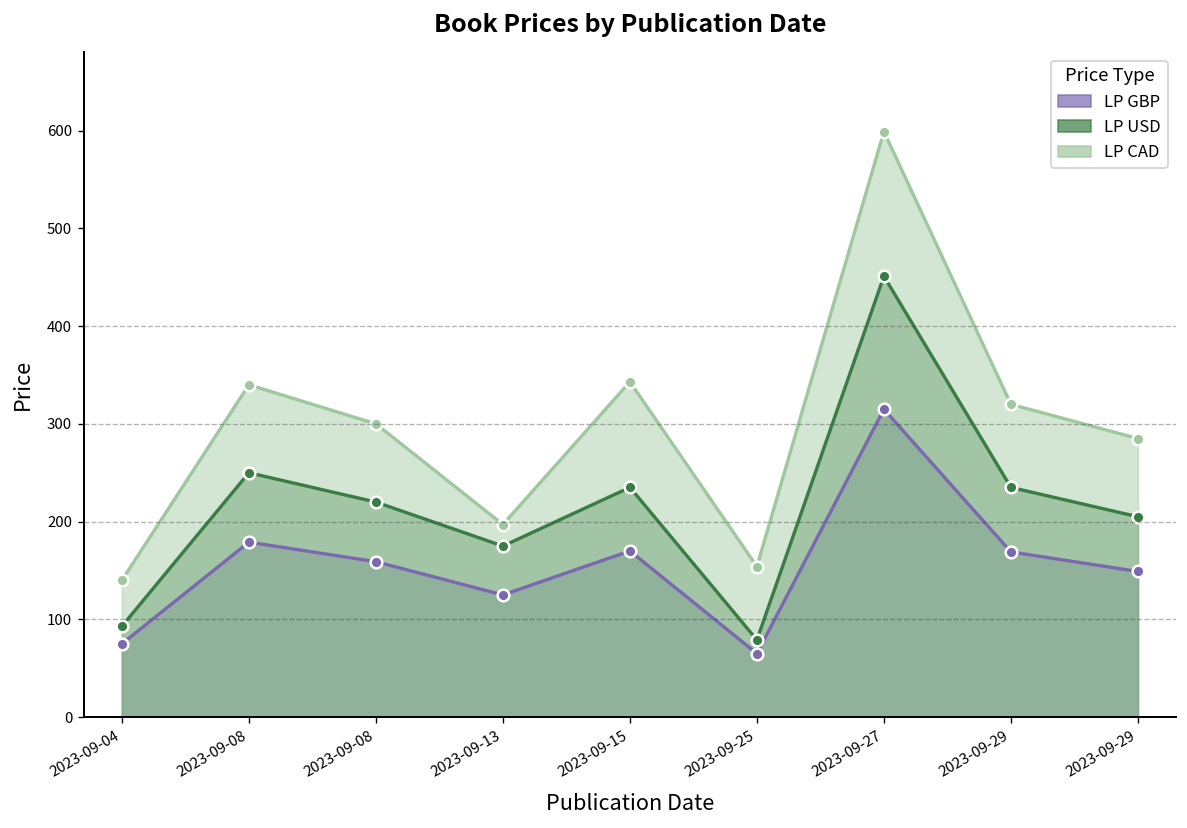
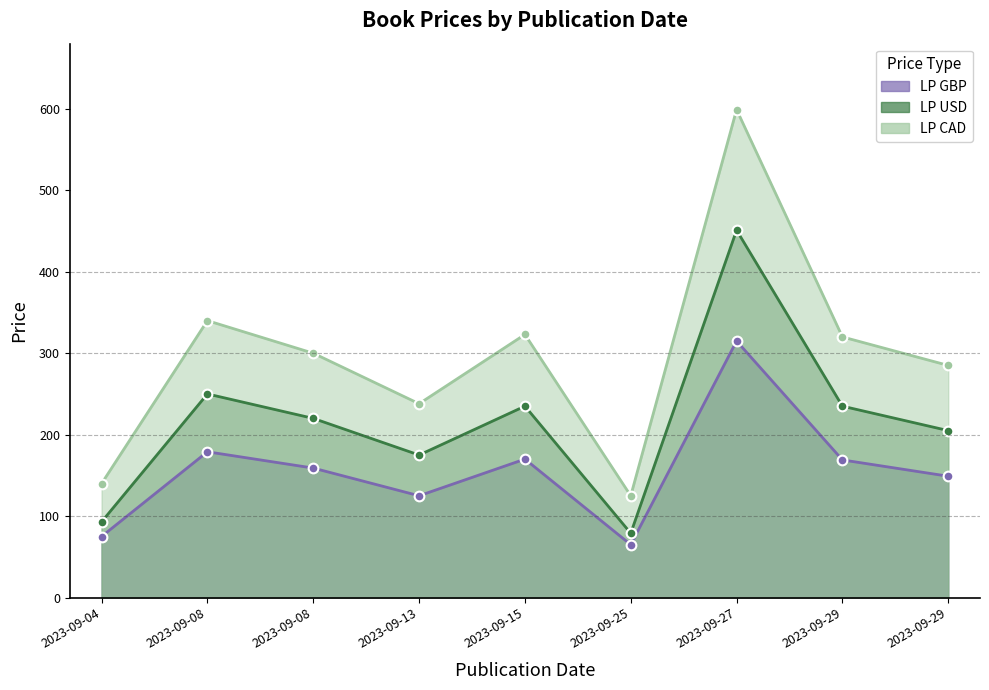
  {
    "LP GBP": {
      "2023-09-04": 80,
      "2023-09-13": 130,
      "2023-09-15": 170,
      "2023-09-25": 70,
      "2023-09-27": 310
    },
    "LP USD": {
      "2023-09-04": 90,
      "2023-09-13": 180,
      "2023-09-15": 240,
      "2023-09-25": 80,
      "2023-09-27": 450
    },
    "LP CAD": {
      "2023-09-04": 140,
-     "2023-09-13": 200,
-     "2023-09-15": 340,
-     "2023-09-25": 150,
+     "2023-09-13": 240,
+     "2023-09-15": 320,
+     "2023-09-25": 130,
      "2023-09-27": 600
    }
  }
